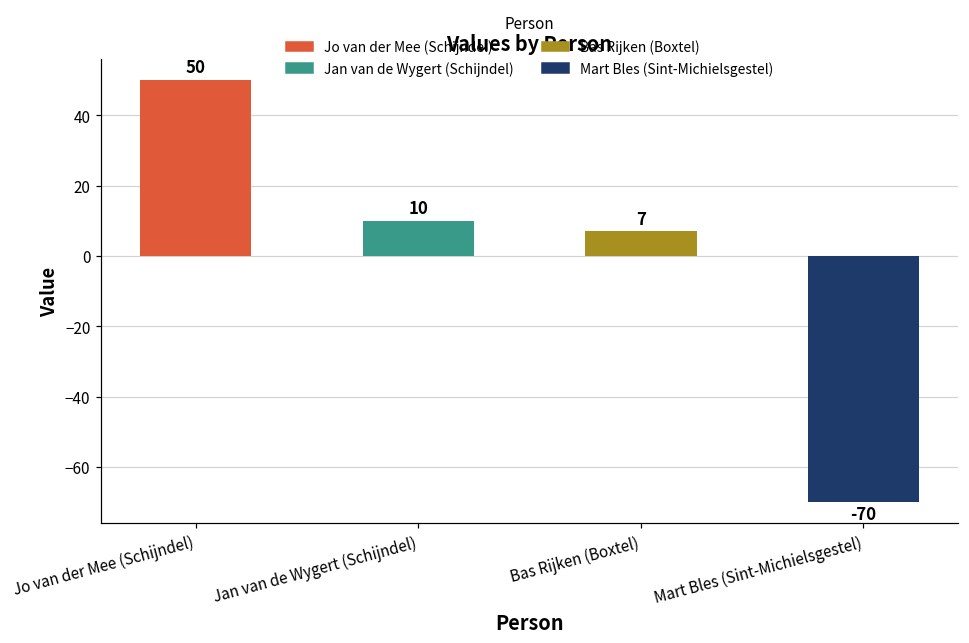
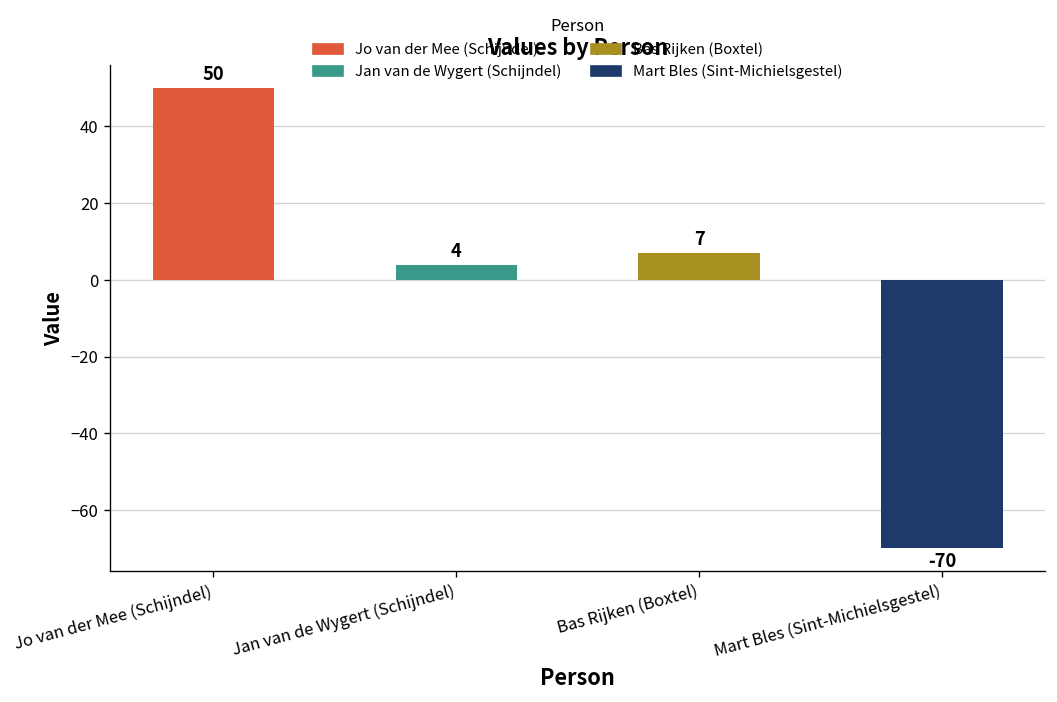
  {
    "Jo van der Mee (Schijndel)": 50,
-   "Jan van de Wygert (Schijndel)": 10,
+   "Jan van de Wygert (Schijndel)": 4,
    "Bas Rijken (Boxtel)": 7,
    "Mart Bles (Sint-Michielsgestel)": -70
  }
